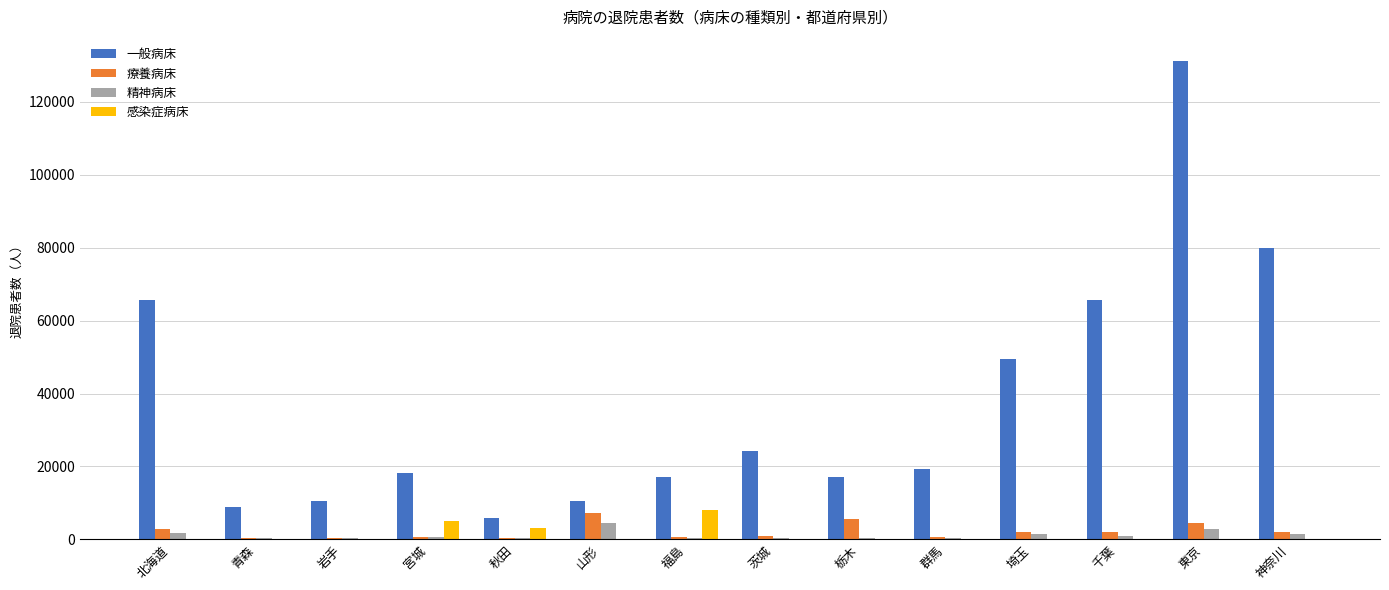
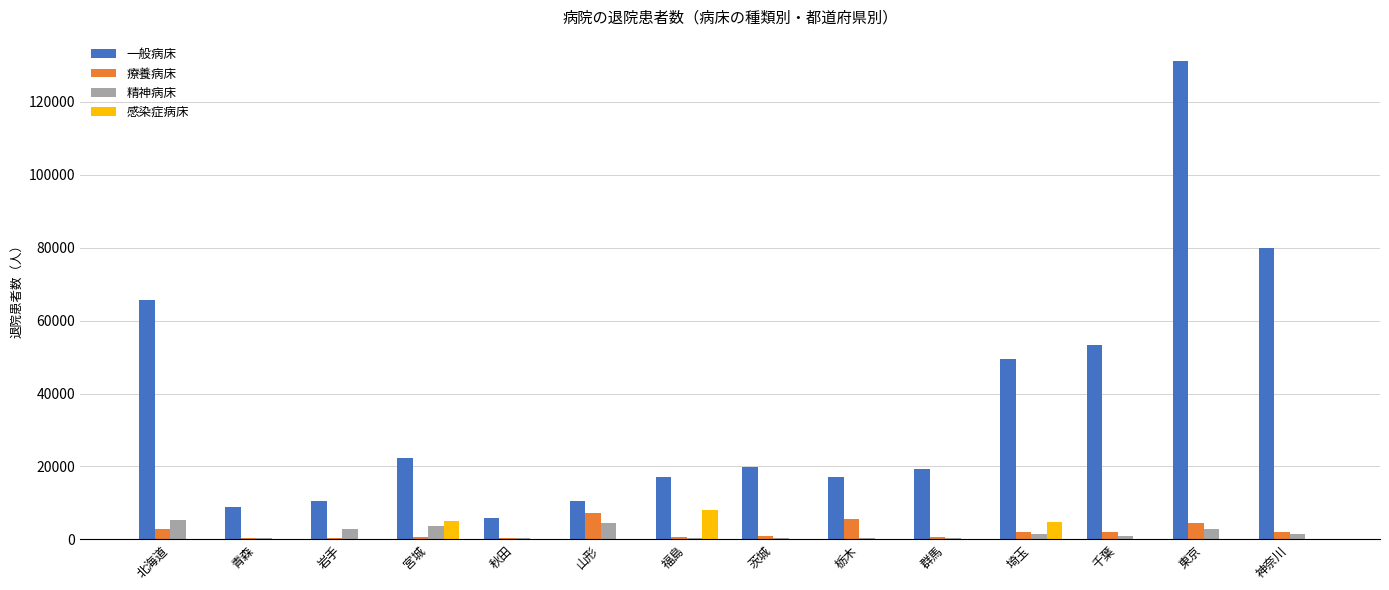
  {
    "一般病床": {
      "北海道": 66000,
      "青森": 9000,
      "岩手": 11000,
-     "宮城": 18000,
+     "宮城": 22000,
      "秋田": 6000,
      "山形": 11000,
      "福島": 17000,
-     "茨城": 24000,
+     "茨城": 20000,
      "栃木": 17000,
      "群馬": 19000,
      "埼玉": 49000,
-     "千葉": 66000,
+     "千葉": 53000,
      "東京": 131000,
      "神奈川": 80000
    },
    "療養病床": {
      "北海道": 3000,
      "宮城": 1000,
      "山形": 7000,
      "茨城": 1000,
      "栃木": 6000,
      "群馬": 1000,
      "埼玉": 2000,
      "千葉": 2000,
      "東京": 5000,
      "神奈川": 2000
    },
    "精神病床": {
-     "北海道": 2000,
-     "岩手": 0,
-     "宮城": 1000,
+     "北海道": 5000,
+     "岩手": 3000,
+     "宮城": 4000,
      "山形": 4000,
      "埼玉": 2000,
      "千葉": 1000,
      "東京": 3000,
      "神奈川": 2000
    },
    "感染症病床": {
      "青森": 0,
      "宮城": 5000,
-     "秋田": 3000,
+     "秋田": 0,
      "山形": 0,
      "福島": 8000,
-     "埼玉": 0
+     "埼玉": 5000
    }
  }
